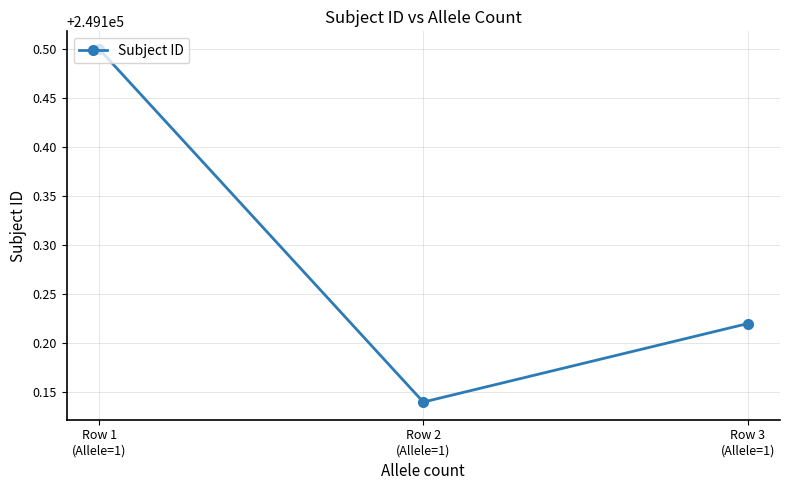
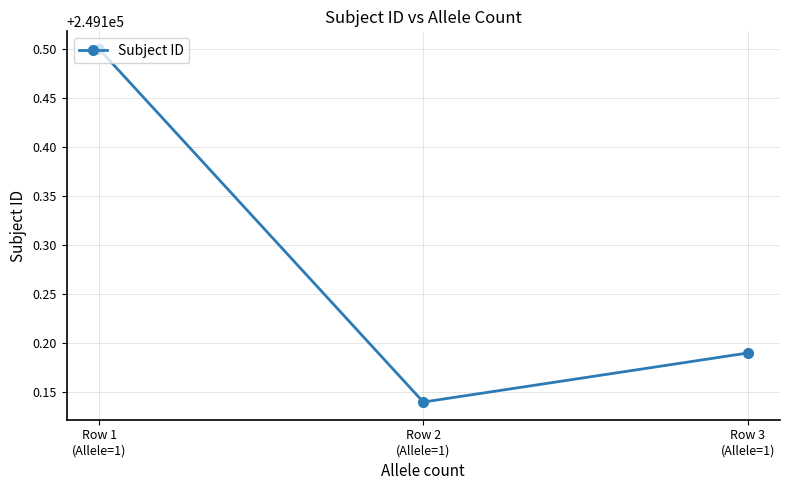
  {
    "Row 2 (Allele=1)": 249100.14,
-   "Row 3 (Allele=1)": 249100.22
+   "Row 3 (Allele=1)": 249100.19
  }
